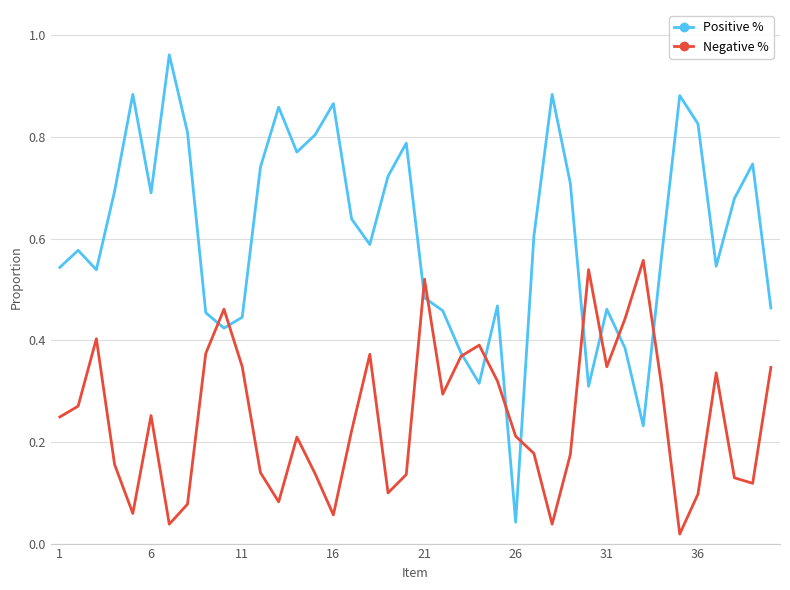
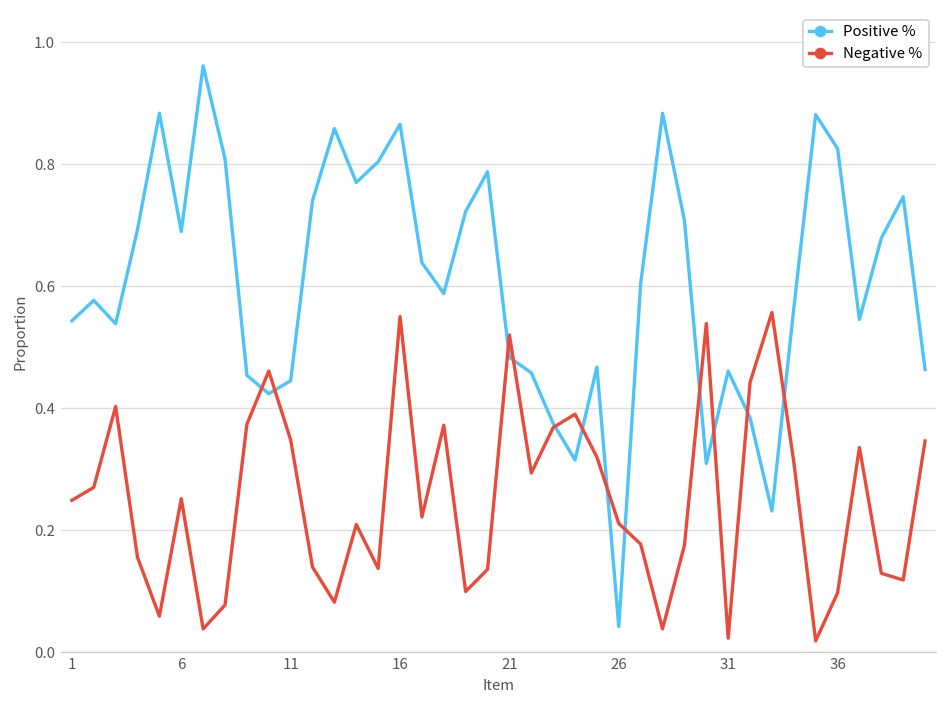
  {
    "Positive %": {
      "1": 0.54,
      "6": 0.69,
      "11": 0.45,
      "16": 0.87,
      "21": 0.48,
      "26": 0.04,
      "31": 0.46,
      "36": 0.83
    },
    "Negative %": {
      "1": 0.25,
      "6": 0.25,
      "11": 0.35,
-     "16": 0.06,
+     "16": 0.55,
      "21": 0.52,
      "26": 0.21,
-     "31": 0.35,
+     "31": 0.02,
      "36": 0.10
    }
  }
